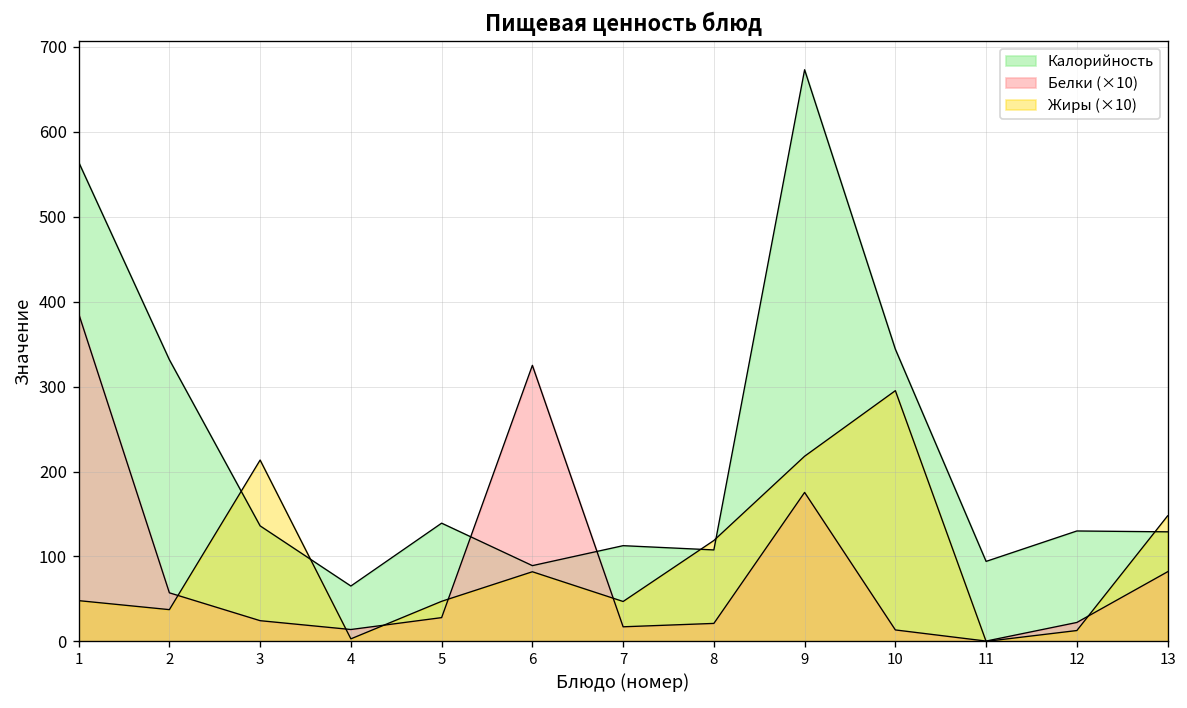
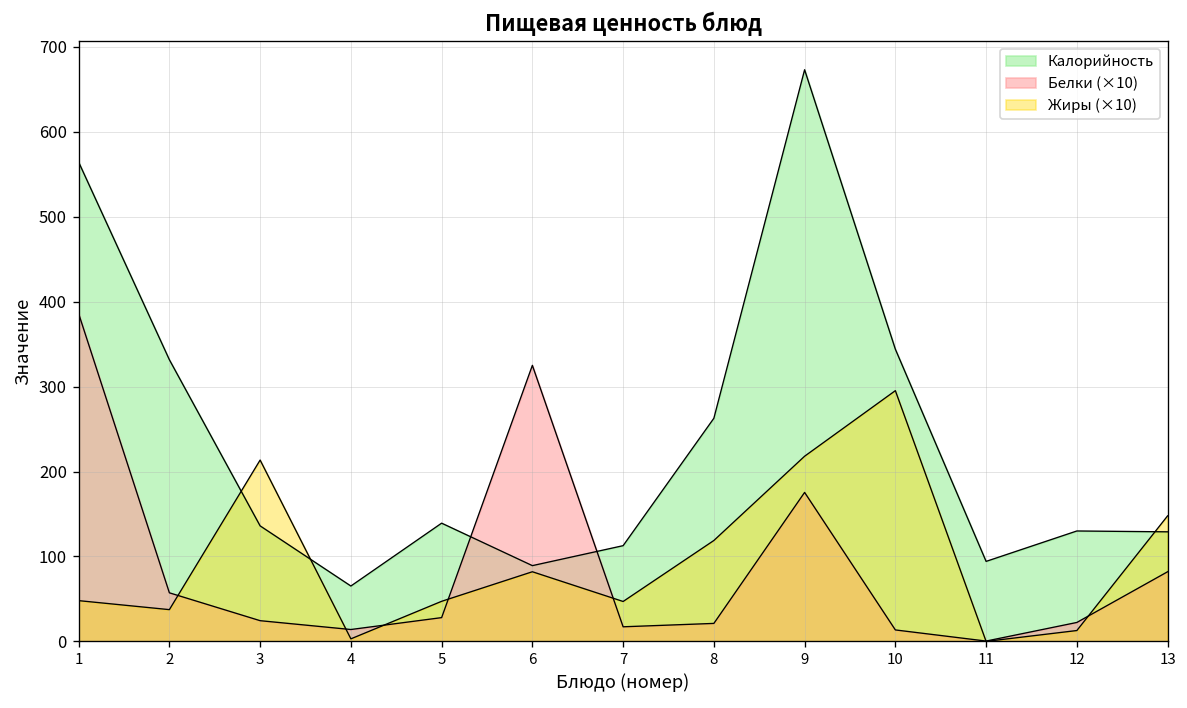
  {
    "Калорийность": {
      "1": 560,
      "2": 330,
      "3": 140,
      "4": 70,
      "5": 140,
      "6": 90,
      "7": 110,
-     "8": 110,
+     "8": 260,
      "9": 670,
      "10": 340,
      "11": 90,
      "12": 130,
      "13": 130
    },
    "Белки (×10)": {
      "1": 390,
      "2": 60,
      "3": 20,
      "4": 10,
      "5": 30,
      "6": 330,
      "7": 20,
      "8": 20,
      "9": 180,
      "10": 10,
      "12": 20,
      "13": 80
    },
    "Жиры (×10)": {
      "1": 50,
      "2": 40,
      "3": 210,
      "4": 0,
      "5": 50,
      "6": 80,
      "7": 50,
      "8": 120,
      "9": 220,
      "10": 300,
      "12": 10,
      "13": 150
    }
  }
